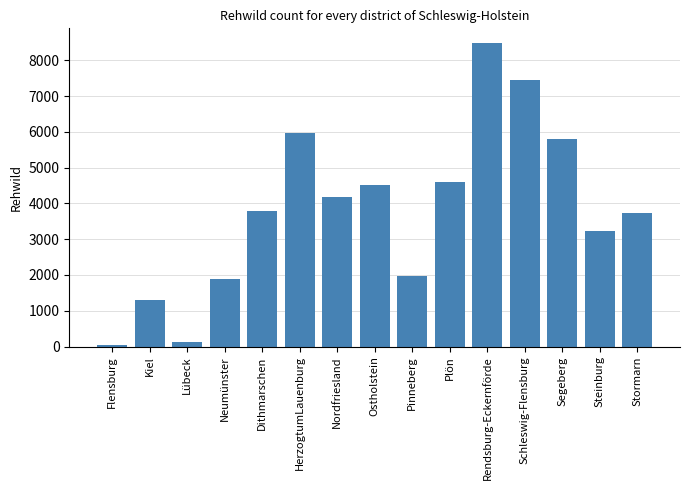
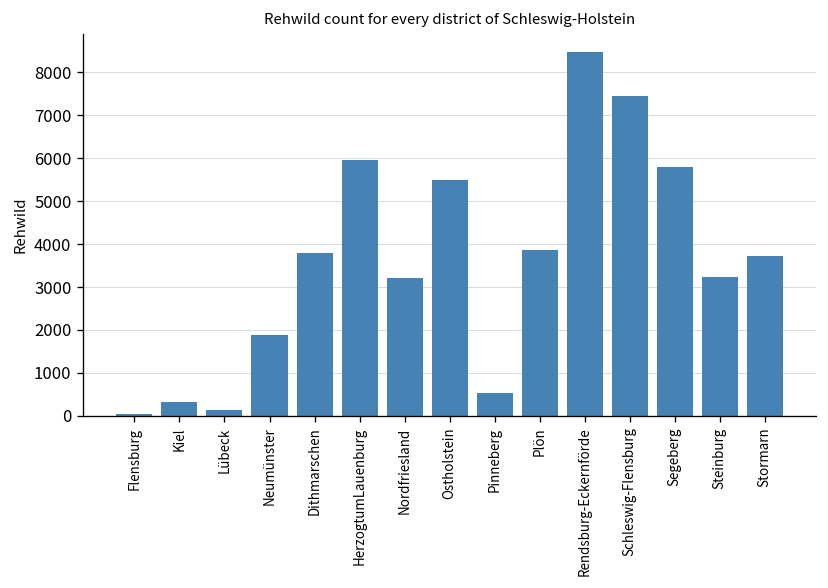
  {
-   "Kiel": 1300,
+   "Kiel": 300,
    "Lübeck": 100,
    "Neumünster": 1900,
    "Dithmarschen": 3800,
    "HerzogtumLauenburg": 6000,
-   "Nordfriesland": 4200,
-   "Ostholstein": 4500,
-   "Pinneberg": 2000,
-   "Plön": 4600,
+   "Nordfriesland": 3200,
+   "Ostholstein": 5500,
+   "Pinneberg": 500,
+   "Plön": 3900,
    "Rendsburg-Eckernförde": 8500,
    "Schleswig-Flensburg": 7500,
    "Segeberg": 5800,
    "Steinburg": 3200,
    "Stormarn": 3700
  }
